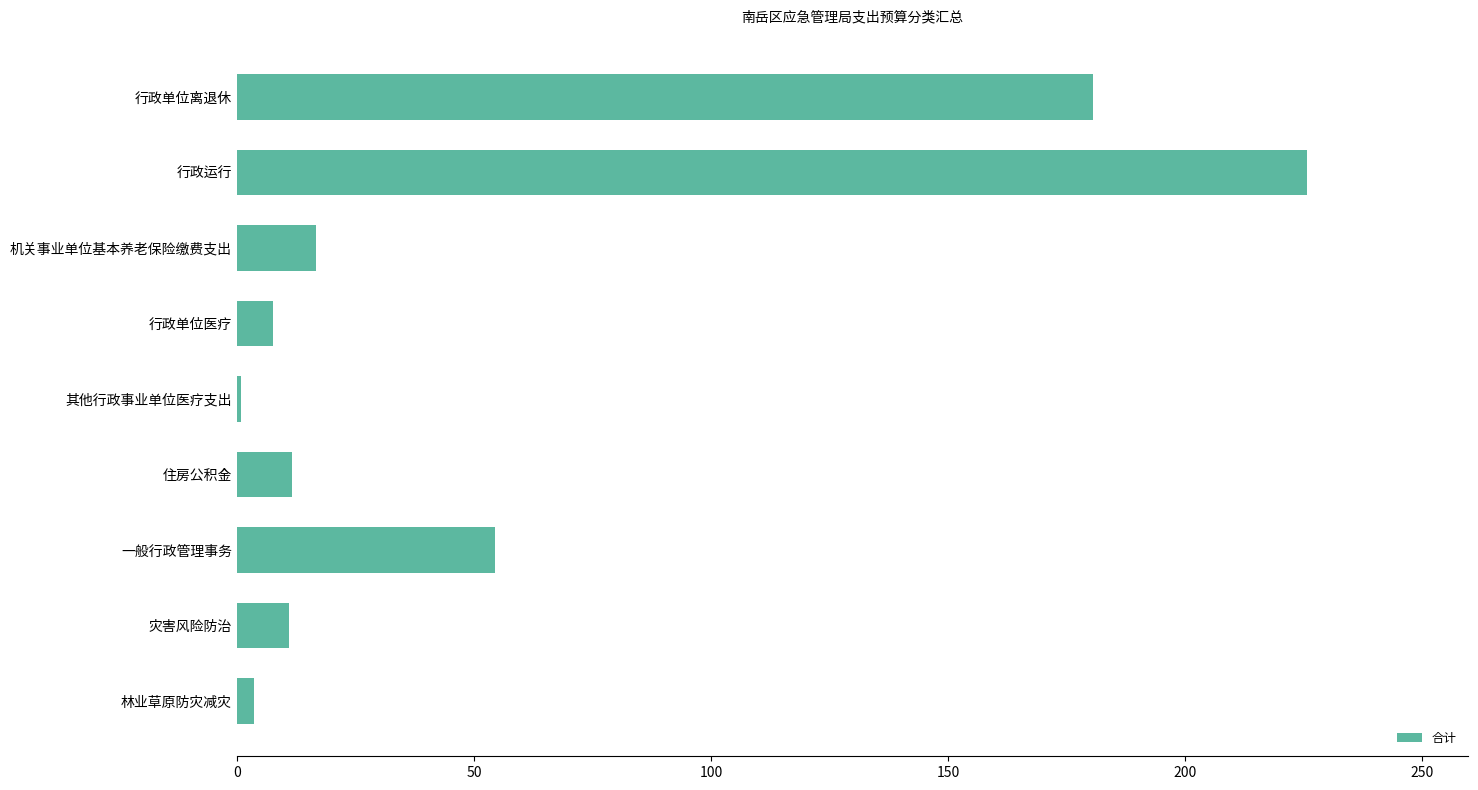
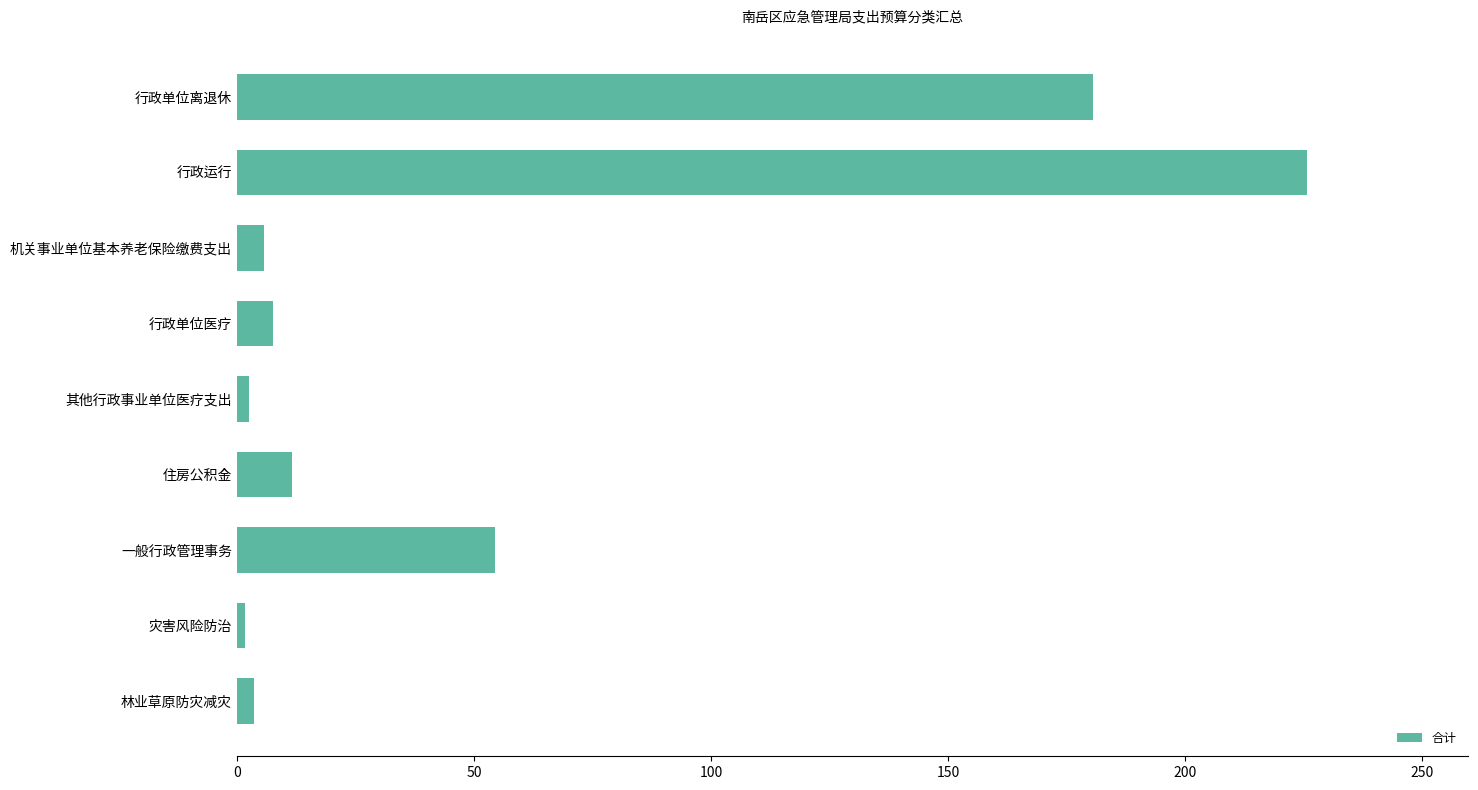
  {
    "行政单位离退休": 180,
    "行政运行": 226,
-   "机关事业单位基本养老保险缴费支出": 17,
+   "机关事业单位基本养老保险缴费支出": 6,
    "行政单位医疗": 8,
-   "其他行政事业单位医疗支出": 1,
+   "其他行政事业单位医疗支出": 3,
    "住房公积金": 12,
    "一般行政管理事务": 55,
-   "灾害风险防治": 11,
+   "灾害风险防治": 2,
    "林业草原防灾减灾": 4
  }
